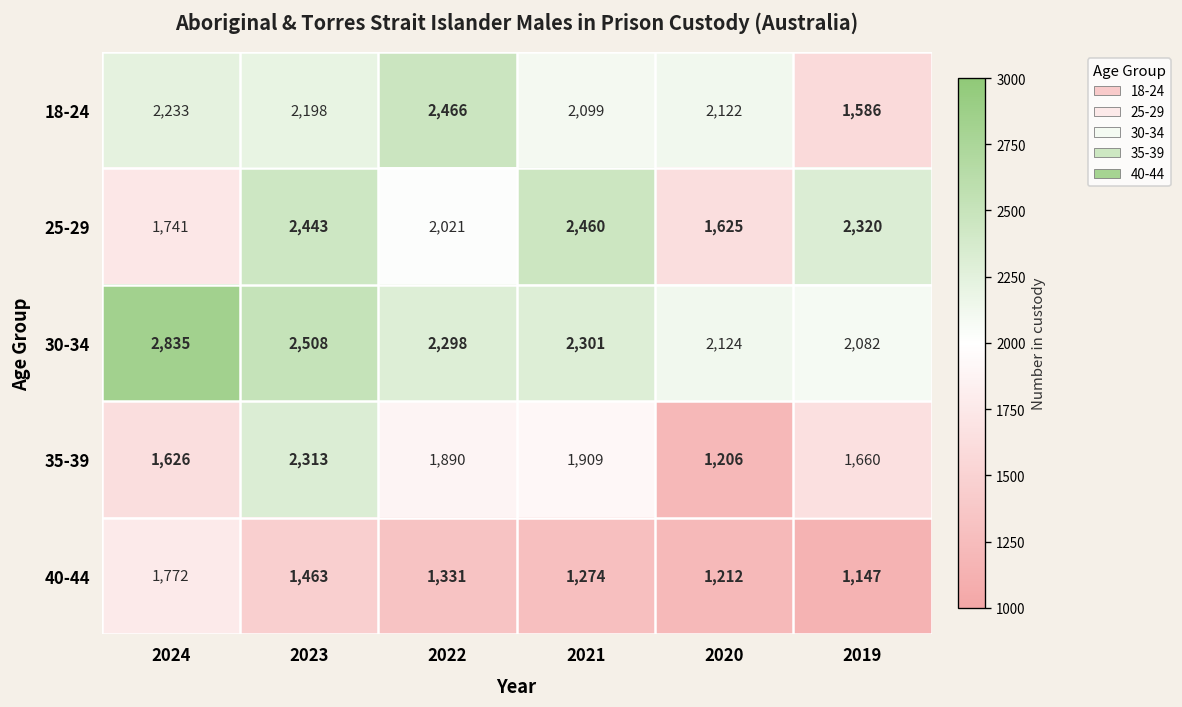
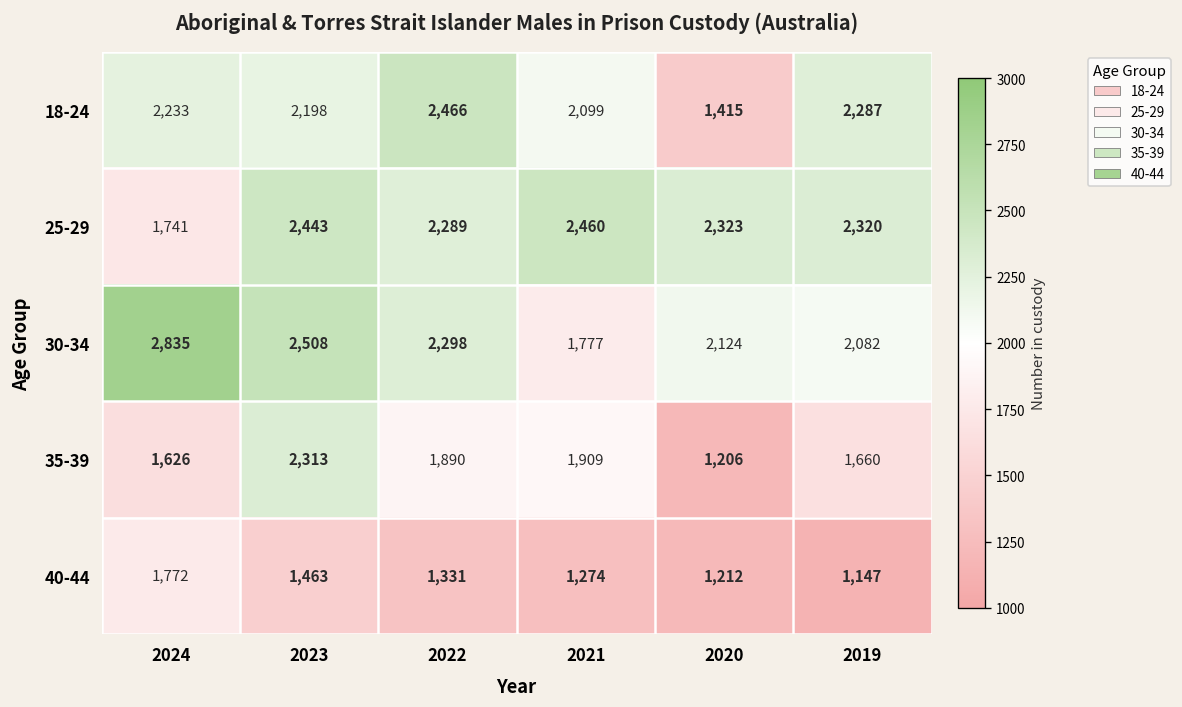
  {
    "18-24": {
      "2024": "2,233",
      "2023": "2,198",
      "2022": "2,466",
      "2021": "2,099",
-     "2020": "2,122",
-     "2019": "1,586"
+     "2020": "1,415",
+     "2019": "2,287"
    },
    "25-29": {
      "2024": "1,741",
      "2023": "2,443",
-     "2022": "2,021",
+     "2022": "2,289",
      "2021": "2,460",
-     "2020": "1,625",
+     "2020": "2,323",
      "2019": "2,320"
    },
    "30-34": {
      "2024": "2,835",
      "2023": "2,508",
      "2022": "2,298",
-     "2021": "2,301",
+     "2021": "1,777",
      "2020": "2,124",
      "2019": "2,082"
    },
    "35-39": {
      "2024": "1,626",
      "2023": "2,313",
      "2022": "1,890",
      "2021": "1,909",
      "2020": "1,206",
      "2019": "1,660"
    },
    "40-44": {
      "2024": "1,772",
      "2023": "1,463",
      "2022": "1,331",
      "2021": "1,274",
      "2020": "1,212",
      "2019": "1,147"
    }
  }
